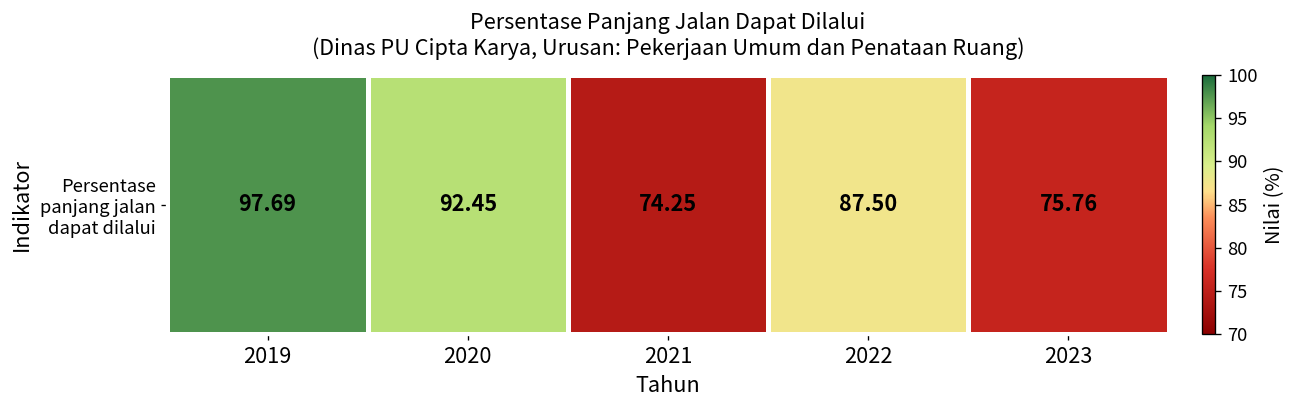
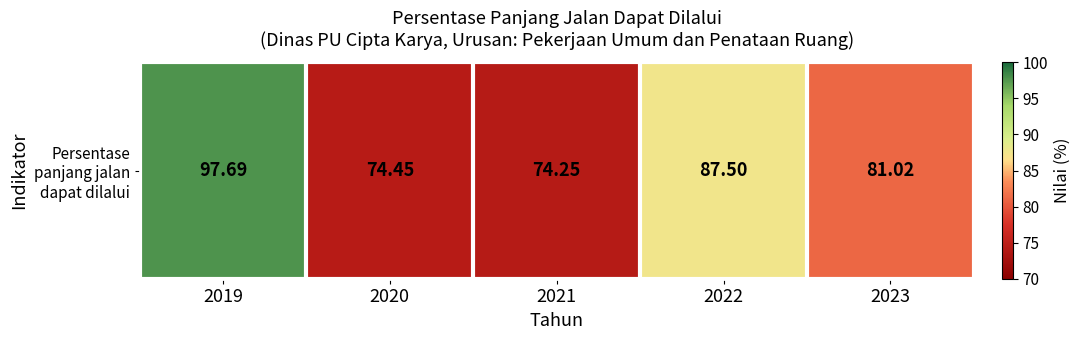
  {
    "Persentase panjang jalan dapat dilalui": {
      "2019": 97.69,
-     "2020": 92.45,
+     "2020": 74.45,
      "2021": 74.25,
      "2022": 87.50,
-     "2023": 75.76
+     "2023": 81.02
    }
  }
